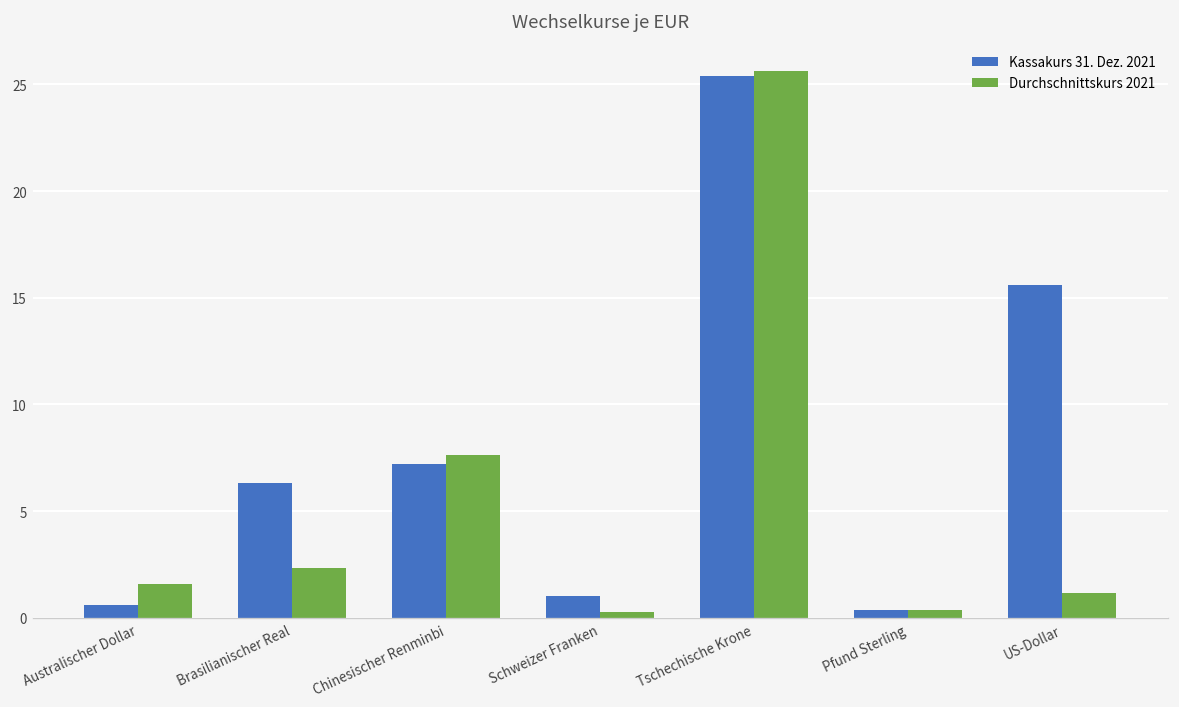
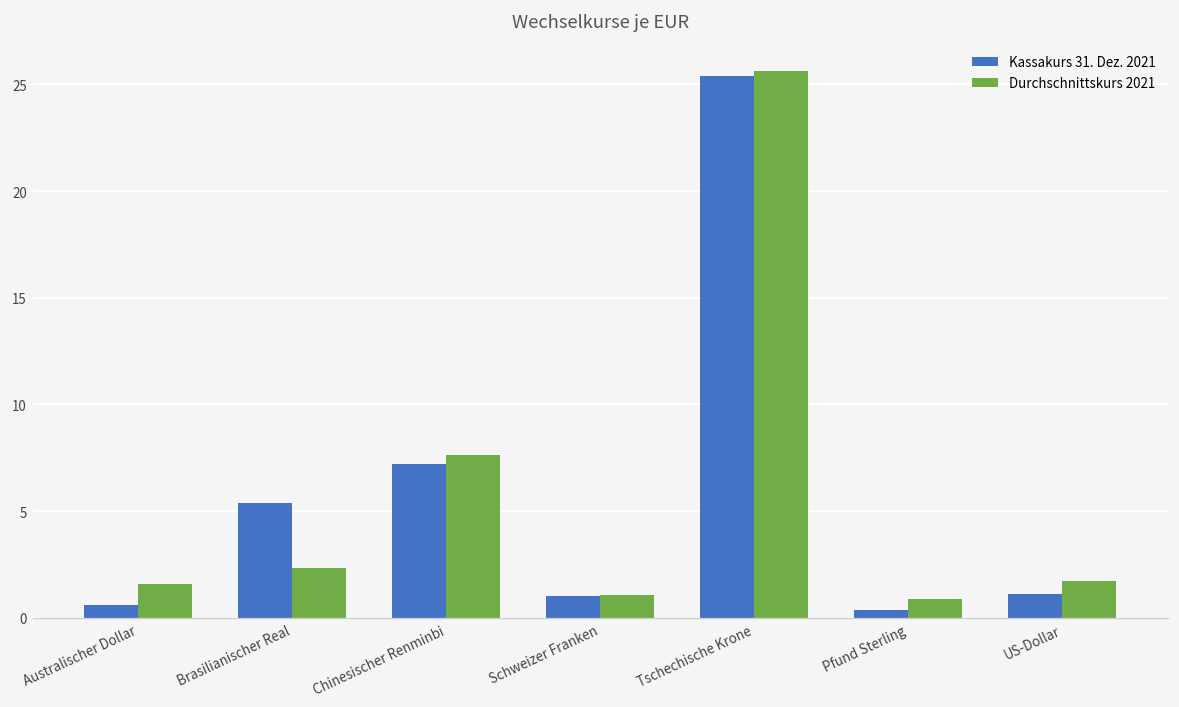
  {
    "Kassakurs 31. Dez. 2021": {
      "Australischer Dollar": 0.6,
-     "Brasilianischer Real": 6.3,
+     "Brasilianischer Real": 5.4,
      "Chinesischer Renminbi": 7.2,
      "Schweizer Franken": 1.0,
      "Tschechische Krone": 25.4,
      "Pfund Sterling": 0.4,
-     "US-Dollar": 15.6
+     "US-Dollar": 1.1
    },
    "Durchschnittskurs 2021": {
      "Australischer Dollar": 1.6,
      "Brasilianischer Real": 2.3,
      "Chinesischer Renminbi": 7.6,
-     "Schweizer Franken": 0.3,
+     "Schweizer Franken": 1.1,
      "Tschechische Krone": 25.6,
-     "Pfund Sterling": 0.4,
-     "US-Dollar": 1.2
+     "Pfund Sterling": 0.9,
+     "US-Dollar": 1.7
    }
  }
